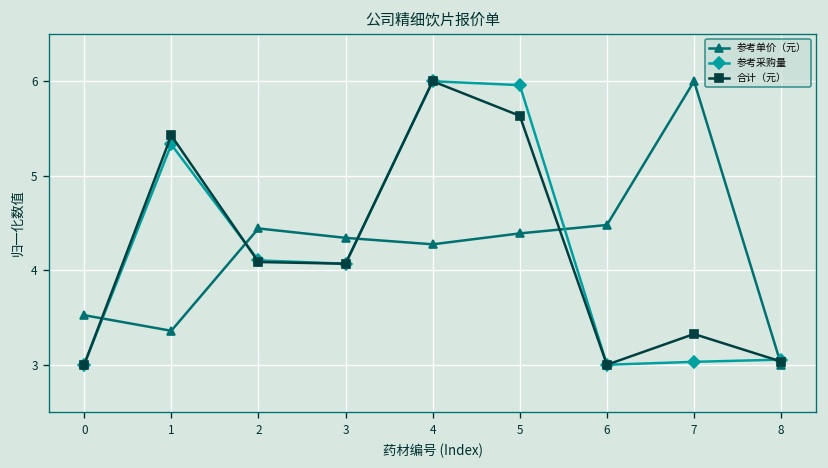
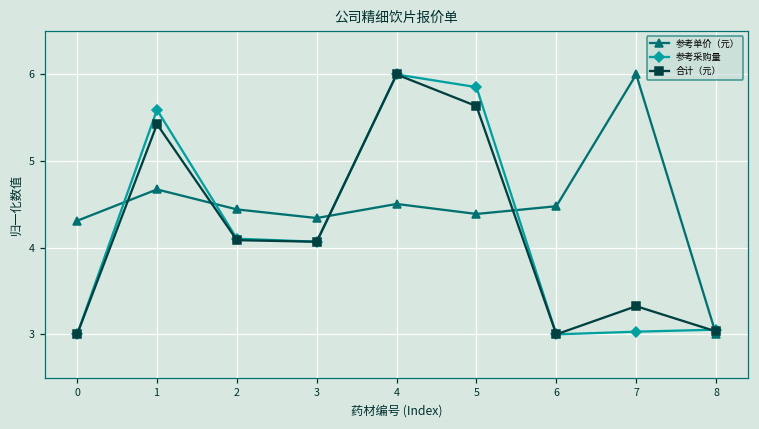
  {
    "参考单价（元）": {
-     "0": 3.5,
-     "1": 3.4,
+     "0": 4.3,
+     "1": 4.7,
      "2": 4.4,
      "3": 4.3,
-     "4": 4.3,
+     "4": 4.5,
      "5": 4.4,
      "6": 4.5,
      "7": 6.0,
      "8": 3.0
    },
    "参考采购量": {
-     "1": 5.3,
-     "5": 6.0,
+     "1": 5.6,
+     "5": 5.9,
      "7": 3.0
    },
    "合计（元）": {
      "1": 5.4,
      "5": 5.6,
      "7": 3.3
    }
  }
